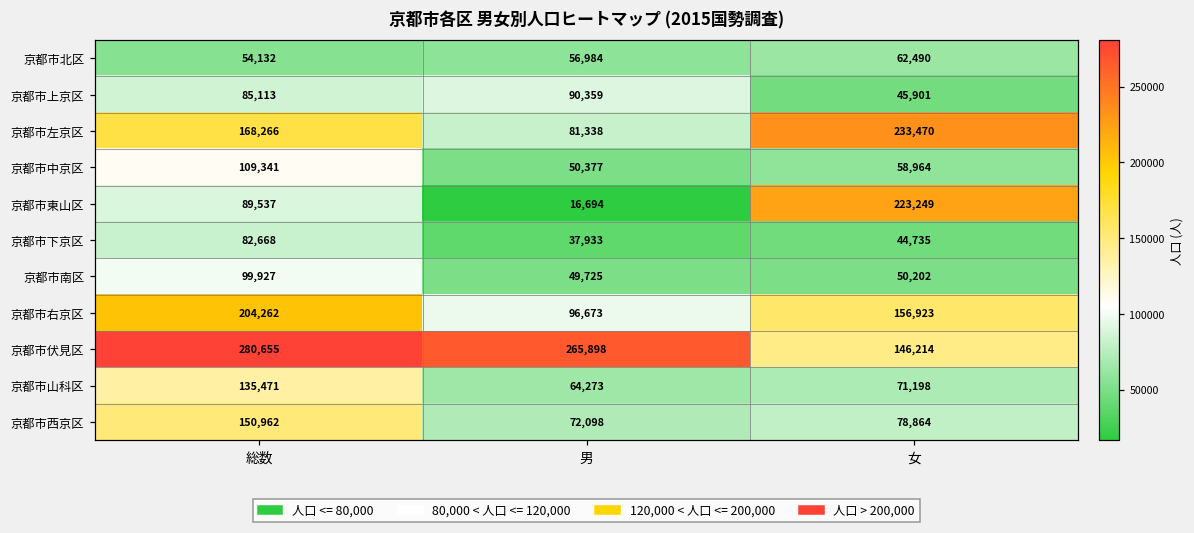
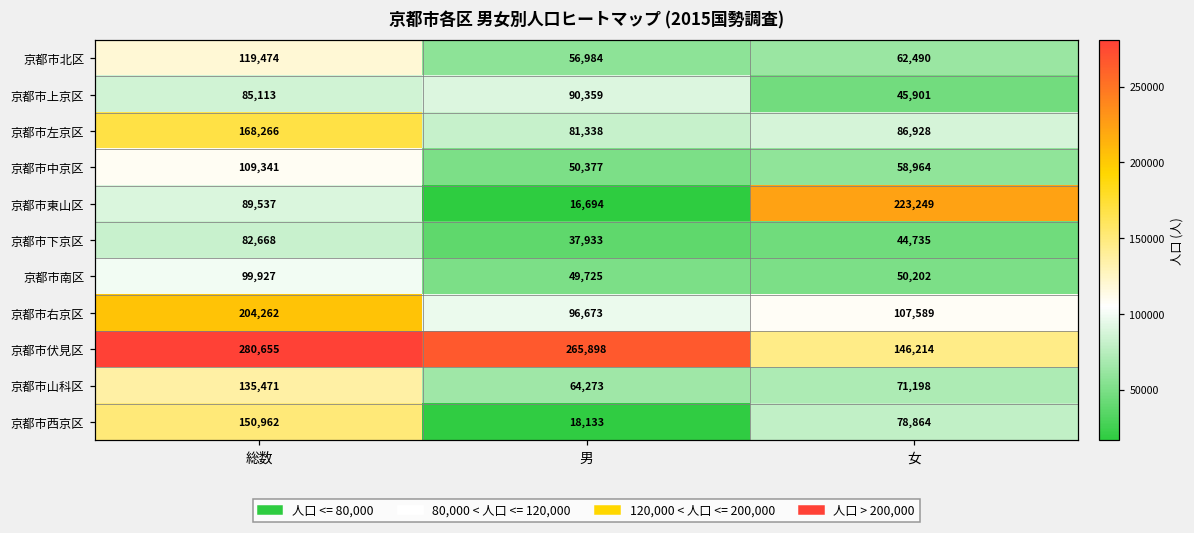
  {
    "京都市北区": {
-     "総数": "54,132",
+     "総数": "119,474",
      "男": "56,984",
      "女": "62,490"
    },
    "京都市上京区": {
      "総数": "85,113",
      "男": "90,359",
      "女": "45,901"
    },
    "京都市左京区": {
      "総数": "168,266",
      "男": "81,338",
-     "女": "233,470"
+     "女": "86,928"
    },
    "京都市中京区": {
      "総数": "109,341",
      "男": "50,377",
      "女": "58,964"
    },
    "京都市東山区": {
      "総数": "89,537",
      "男": "16,694",
      "女": "223,249"
    },
    "京都市下京区": {
      "総数": "82,668",
      "男": "37,933",
      "女": "44,735"
    },
    "京都市南区": {
      "総数": "99,927",
      "男": "49,725",
      "女": "50,202"
    },
    "京都市右京区": {
      "総数": "204,262",
      "男": "96,673",
-     "女": "156,923"
+     "女": "107,589"
    },
    "京都市伏見区": {
      "総数": "280,655",
      "男": "265,898",
      "女": "146,214"
    },
    "京都市山科区": {
      "総数": "135,471",
      "男": "64,273",
      "女": "71,198"
    },
    "京都市西京区": {
      "総数": "150,962",
-     "男": "72,098",
+     "男": "18,133",
      "女": "78,864"
    }
  }
